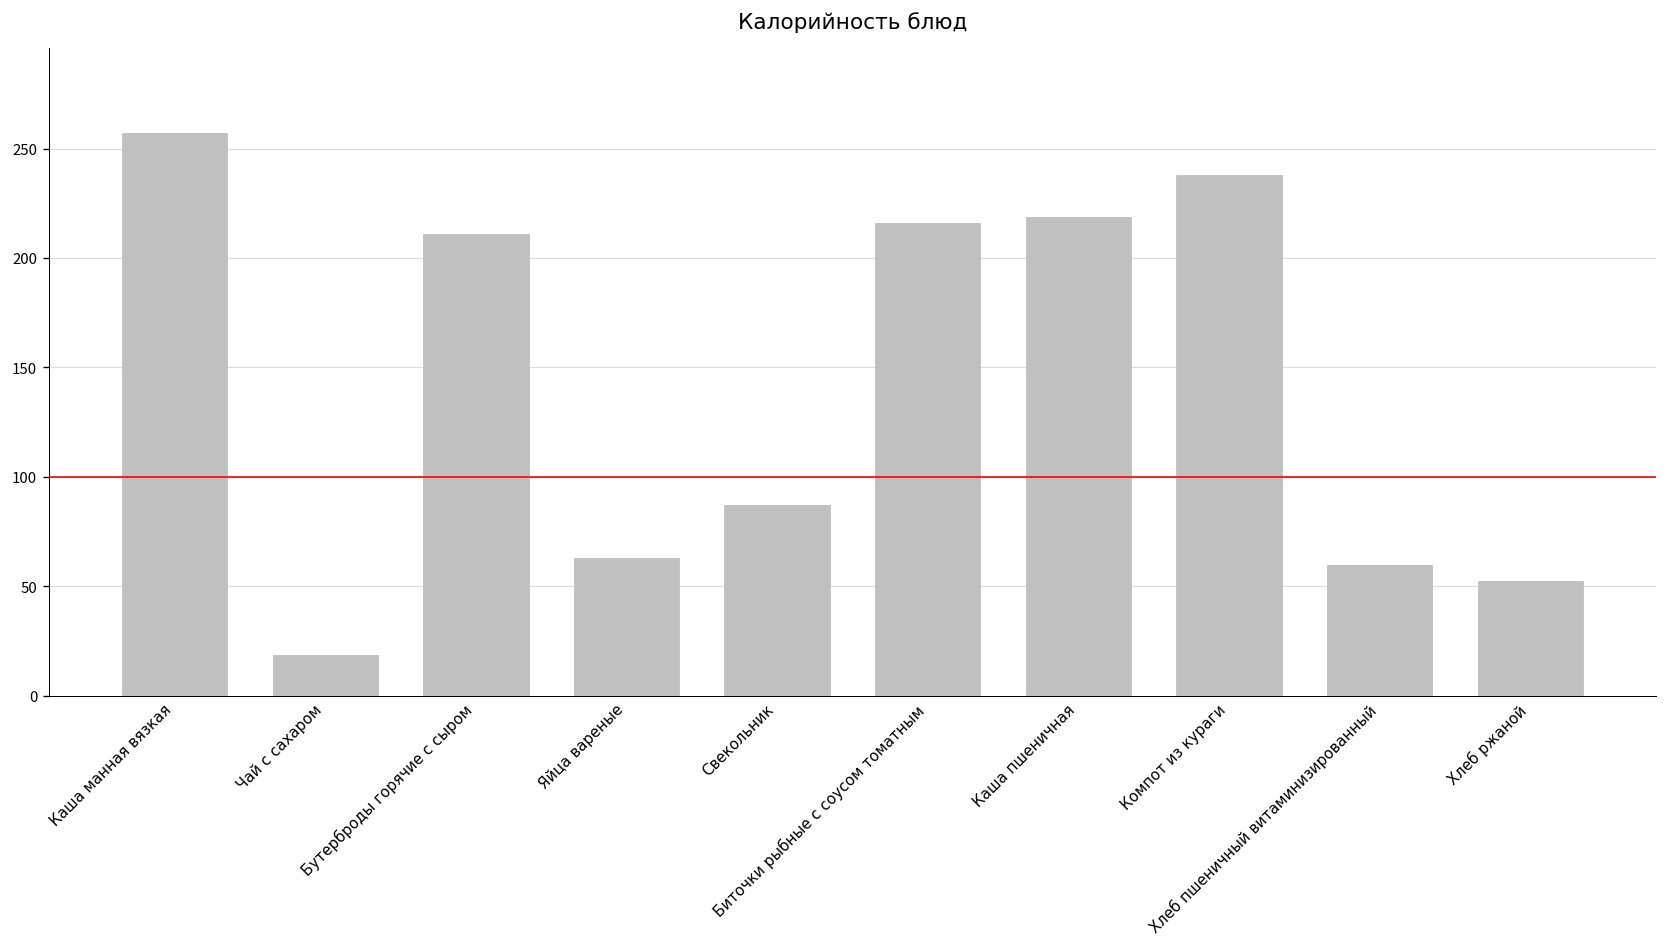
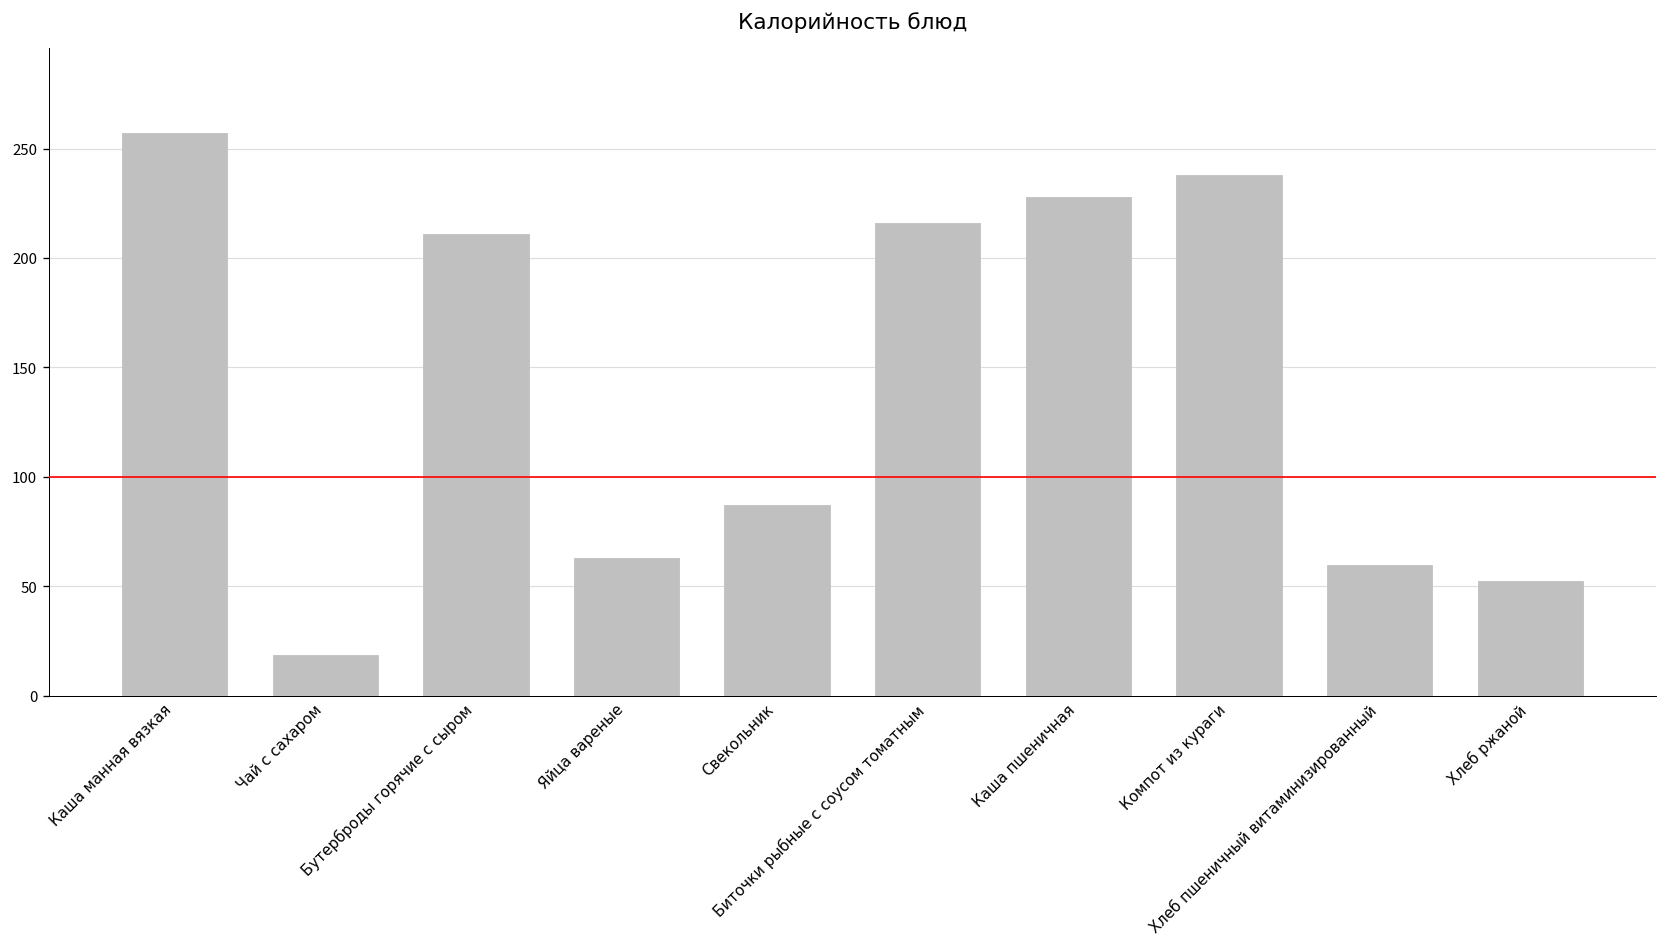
  {
    "Каша манная вязкая": 257,
    "Чай с сахаром": 19,
    "Бутерброды горячие с сыром": 211,
    "Яйца вареные": 63,
    "Свекольник": 87,
    "Биточки рыбные с соусом томатным": 216,
-   "Каша пшеничная": 219,
+   "Каша пшеничная": 228,
    "Компот из кураги": 238,
    "Хлеб пшеничный витаминизированный": 60,
    "Хлеб ржаной": 52
  }
